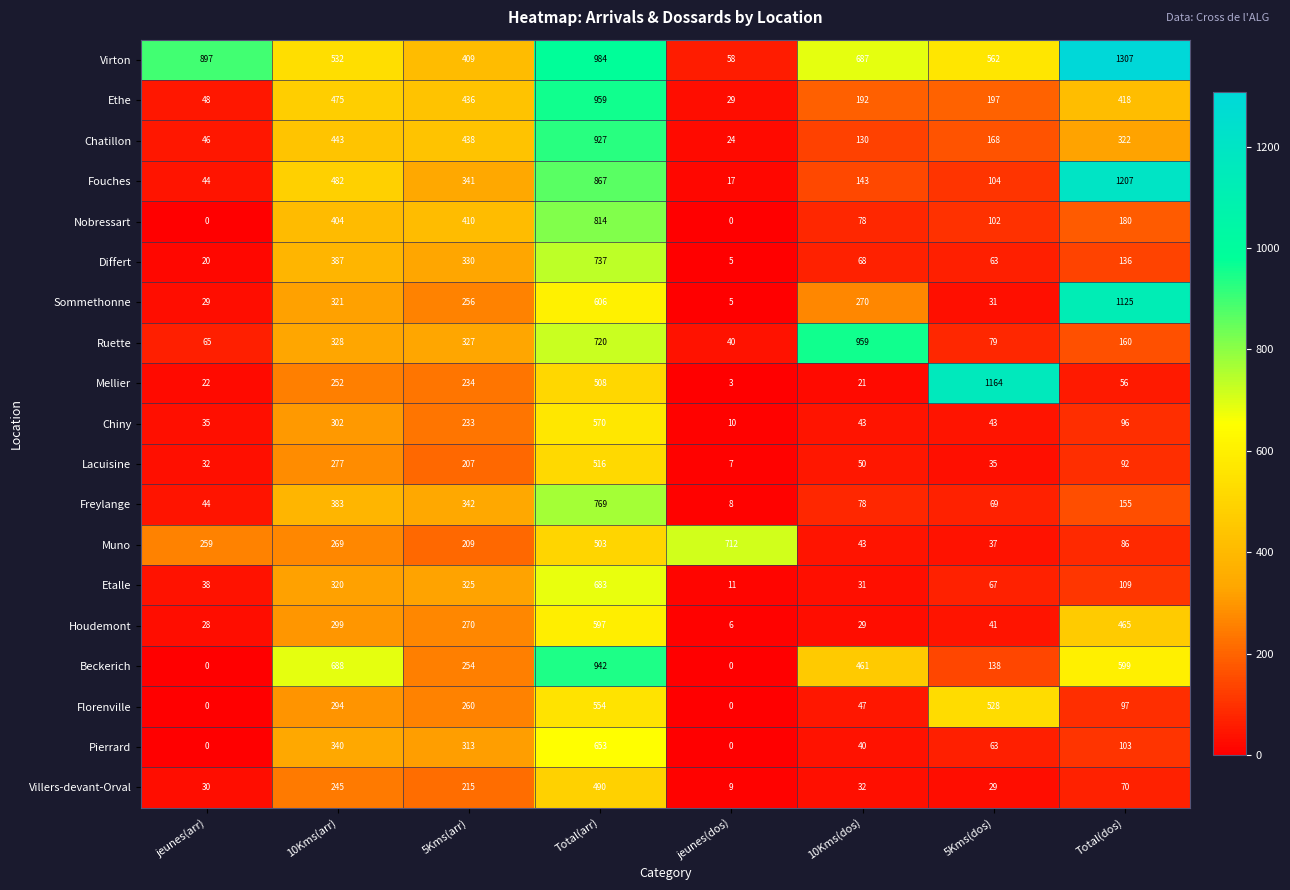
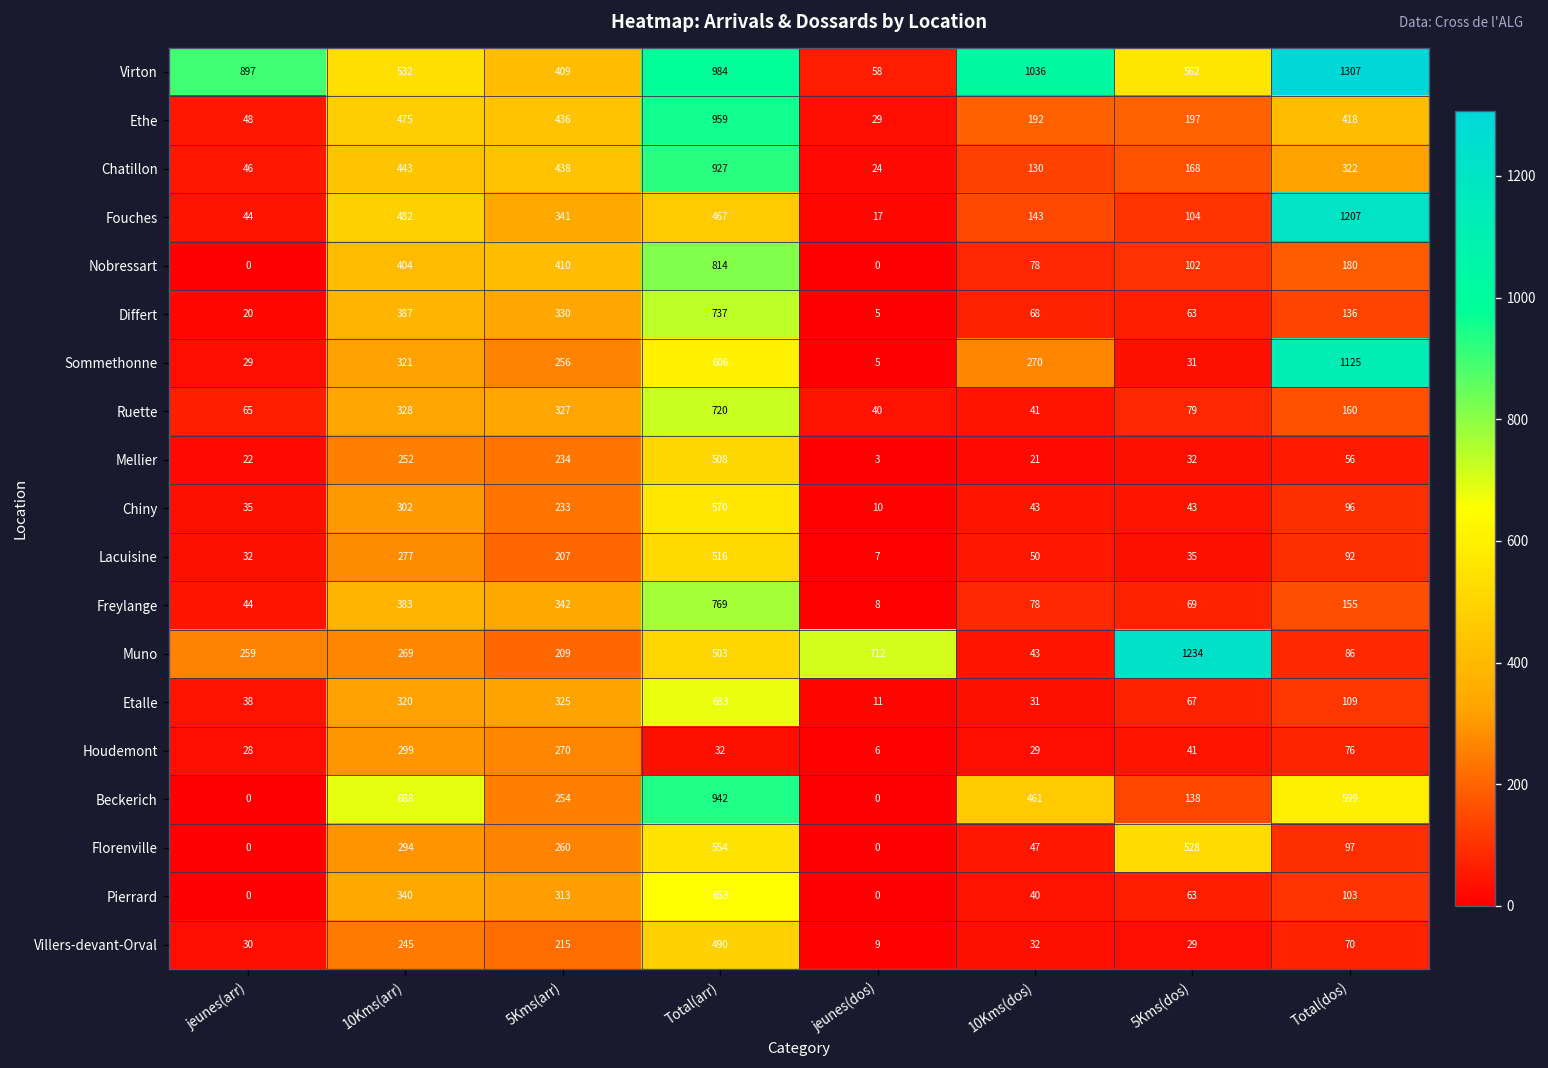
  {
    "Virton": {
      "jeunes(arr)": 897,
      "10Kms(arr)": 532,
      "5Kms(arr)": 409,
      "Total(arr)": 984,
      "jeunes(dos)": 58,
-     "10Kms(dos)": 687,
+     "10Kms(dos)": 1036,
      "5Kms(dos)": 562,
      "Total(dos)": 1307
    },
    "Ethe": {
      "jeunes(arr)": 48,
      "10Kms(arr)": 475,
      "5Kms(arr)": 436,
      "Total(arr)": 959,
      "jeunes(dos)": 29,
      "10Kms(dos)": 192,
      "5Kms(dos)": 197,
      "Total(dos)": 418
    },
    "Chatillon": {
      "jeunes(arr)": 46,
      "10Kms(arr)": 443,
      "5Kms(arr)": 438,
      "Total(arr)": 927,
      "jeunes(dos)": 24,
      "10Kms(dos)": 130,
      "5Kms(dos)": 168,
      "Total(dos)": 322
    },
    "Fouches": {
      "jeunes(arr)": 44,
      "10Kms(arr)": 482,
      "5Kms(arr)": 341,
-     "Total(arr)": 867,
+     "Total(arr)": 467,
      "jeunes(dos)": 17,
      "10Kms(dos)": 143,
      "5Kms(dos)": 104,
      "Total(dos)": 1207
    },
    "Nobressart": {
      "jeunes(arr)": 0,
      "10Kms(arr)": 404,
      "5Kms(arr)": 410,
      "Total(arr)": 814,
      "jeunes(dos)": 0,
      "10Kms(dos)": 78,
      "5Kms(dos)": 102,
      "Total(dos)": 180
    },
    "Differt": {
      "jeunes(arr)": 20,
      "10Kms(arr)": 387,
      "5Kms(arr)": 330,
      "Total(arr)": 737,
      "jeunes(dos)": 5,
      "10Kms(dos)": 68,
      "5Kms(dos)": 63,
      "Total(dos)": 136
    },
    "Sommethonne": {
      "jeunes(arr)": 29,
      "10Kms(arr)": 321,
      "5Kms(arr)": 256,
      "Total(arr)": 606,
      "jeunes(dos)": 5,
      "10Kms(dos)": 270,
      "5Kms(dos)": 31,
      "Total(dos)": 1125
    },
    "Ruette": {
      "jeunes(arr)": 65,
      "10Kms(arr)": 328,
      "5Kms(arr)": 327,
      "Total(arr)": 720,
      "jeunes(dos)": 40,
-     "10Kms(dos)": 959,
+     "10Kms(dos)": 41,
      "5Kms(dos)": 79,
      "Total(dos)": 160
    },
    "Mellier": {
      "jeunes(arr)": 22,
      "10Kms(arr)": 252,
      "5Kms(arr)": 234,
      "Total(arr)": 508,
      "jeunes(dos)": 3,
      "10Kms(dos)": 21,
-     "5Kms(dos)": 1164,
+     "5Kms(dos)": 32,
      "Total(dos)": 56
    },
    "Chiny": {
      "jeunes(arr)": 35,
      "10Kms(arr)": 302,
      "5Kms(arr)": 233,
      "Total(arr)": 570,
      "jeunes(dos)": 10,
      "10Kms(dos)": 43,
      "5Kms(dos)": 43,
      "Total(dos)": 96
    },
    "Lacuisine": {
      "jeunes(arr)": 32,
      "10Kms(arr)": 277,
      "5Kms(arr)": 207,
      "Total(arr)": 516,
      "jeunes(dos)": 7,
      "10Kms(dos)": 50,
      "5Kms(dos)": 35,
      "Total(dos)": 92
    },
    "Freylange": {
      "jeunes(arr)": 44,
      "10Kms(arr)": 383,
      "5Kms(arr)": 342,
      "Total(arr)": 769,
      "jeunes(dos)": 8,
      "10Kms(dos)": 78,
      "5Kms(dos)": 69,
      "Total(dos)": 155
    },
    "Muno": {
      "jeunes(arr)": 259,
      "10Kms(arr)": 269,
      "5Kms(arr)": 209,
      "Total(arr)": 503,
      "jeunes(dos)": 712,
      "10Kms(dos)": 43,
-     "5Kms(dos)": 37,
+     "5Kms(dos)": 1234,
      "Total(dos)": 86
    },
    "Etalle": {
      "jeunes(arr)": 38,
      "10Kms(arr)": 320,
      "5Kms(arr)": 325,
      "Total(arr)": 683,
      "jeunes(dos)": 11,
      "10Kms(dos)": 31,
      "5Kms(dos)": 67,
      "Total(dos)": 109
    },
    "Houdemont": {
      "jeunes(arr)": 28,
      "10Kms(arr)": 299,
      "5Kms(arr)": 270,
-     "Total(arr)": 597,
+     "Total(arr)": 32,
      "jeunes(dos)": 6,
      "10Kms(dos)": 29,
      "5Kms(dos)": 41,
-     "Total(dos)": 465
+     "Total(dos)": 76
    },
    "Beckerich": {
      "jeunes(arr)": 0,
      "10Kms(arr)": 688,
      "5Kms(arr)": 254,
      "Total(arr)": 942,
      "jeunes(dos)": 0,
      "10Kms(dos)": 461,
      "5Kms(dos)": 138,
      "Total(dos)": 599
    },
    "Florenville": {
      "jeunes(arr)": 0,
      "10Kms(arr)": 294,
      "5Kms(arr)": 260,
      "Total(arr)": 554,
      "jeunes(dos)": 0,
      "10Kms(dos)": 47,
      "5Kms(dos)": 528,
      "Total(dos)": 97
    },
    "Pierrard": {
      "jeunes(arr)": 0,
      "10Kms(arr)": 340,
      "5Kms(arr)": 313,
      "Total(arr)": 653,
      "jeunes(dos)": 0,
      "10Kms(dos)": 40,
      "5Kms(dos)": 63,
      "Total(dos)": 103
    },
    "Villers-devant-Orval": {
      "jeunes(arr)": 30,
      "10Kms(arr)": 245,
      "5Kms(arr)": 215,
      "Total(arr)": 490,
      "jeunes(dos)": 9,
      "10Kms(dos)": 32,
      "5Kms(dos)": 29,
      "Total(dos)": 70
    }
  }
